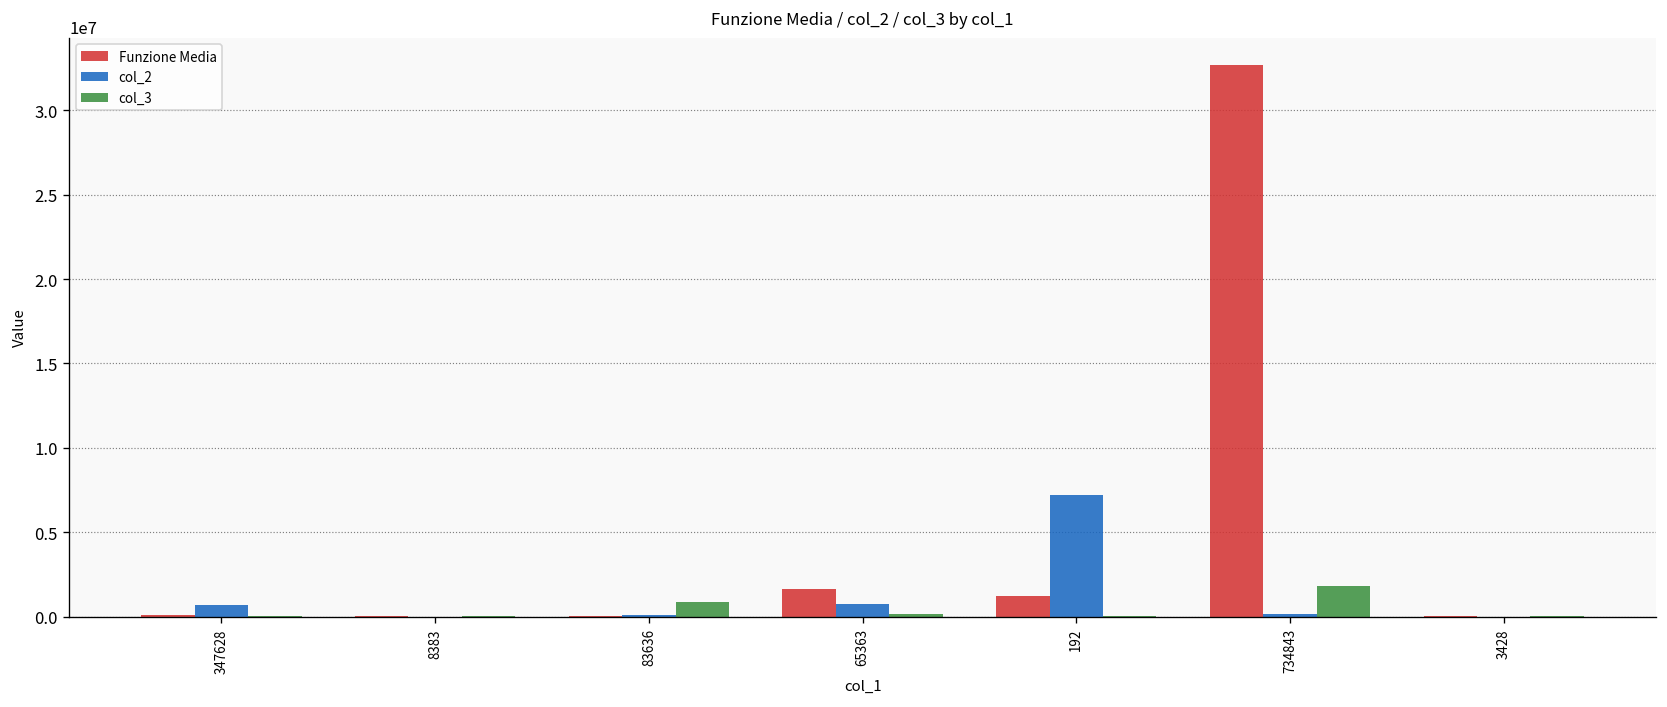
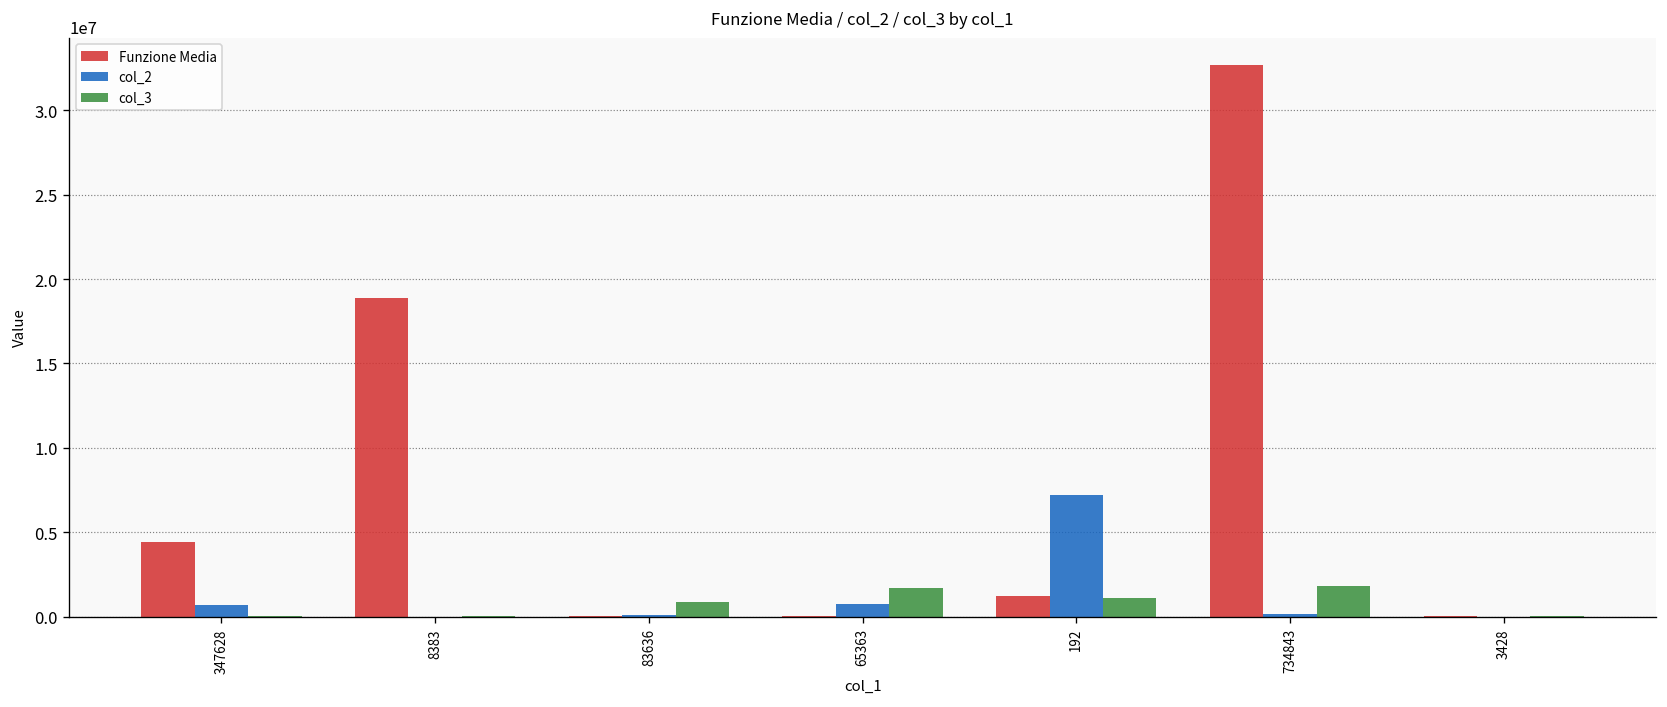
  {
    "Funzione Media": {
-     "347628": 100000,
-     "8383": 0,
-     "65363": 1600000,
+     "347628": 4400000,
+     "8383": 18800000,
+     "65363": 0,
      "192": 1200000,
      "734843": 32700000
    },
    "col_2": {
      "347628": 700000,
      "65363": 700000,
      "192": 7200000
    },
    "col_3": {
      "83636": 800000,
-     "65363": 100000,
-     "192": 0,
+     "65363": 1700000,
+     "192": 1100000,
      "734843": 1800000
    }
  }
